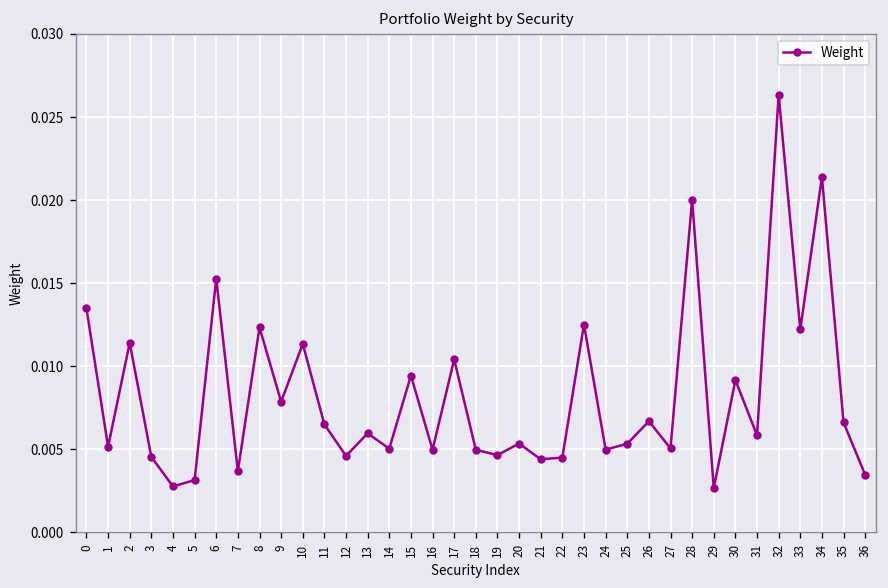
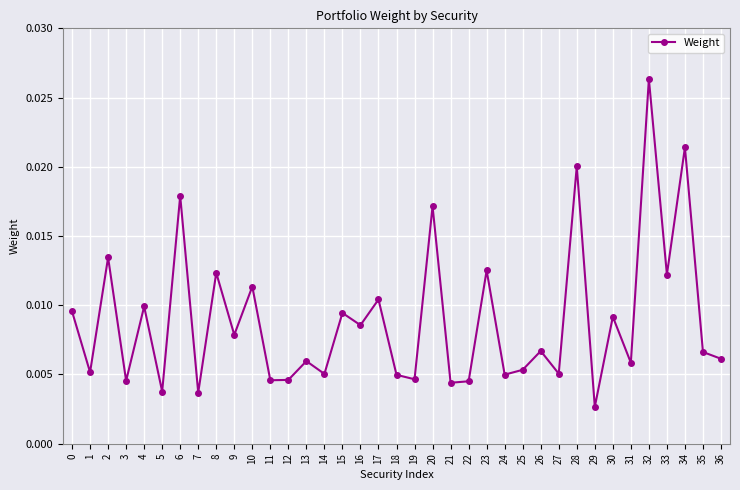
  {
-   "0": 0.0135,
+   "0": 0.0096,
    "1": 0.0052,
-   "2": 0.0114,
+   "2": 0.0134,
    "3": 0.0045,
-   "4": 0.0028,
-   "5": 0.0032,
-   "6": 0.0153,
+   "4": 0.0099,
+   "5": 0.0038,
+   "6": 0.0179,
    "7": 0.0037,
    "8": 0.0123,
    "9": 0.0079,
    "10": 0.0114,
-   "11": 0.0065,
+   "11": 0.0046,
    "12": 0.0046,
    "13": 0.0060,
    "14": 0.0050,
    "15": 0.0094,
-   "16": 0.0050,
+   "16": 0.0086,
    "17": 0.0104,
    "18": 0.0050,
    "19": 0.0047,
-   "20": 0.0054,
+   "20": 0.0172,
    "21": 0.0044,
    "22": 0.0045,
    "23": 0.0125,
    "24": 0.0050,
    "25": 0.0053,
    "26": 0.0067,
    "27": 0.0051,
    "28": 0.0200,
    "29": 0.0027,
    "30": 0.0092,
    "31": 0.0058,
    "32": 0.0263,
    "33": 0.0122,
    "34": 0.0214,
    "35": 0.0066,
-   "36": 0.0035
+   "36": 0.0061
  }
